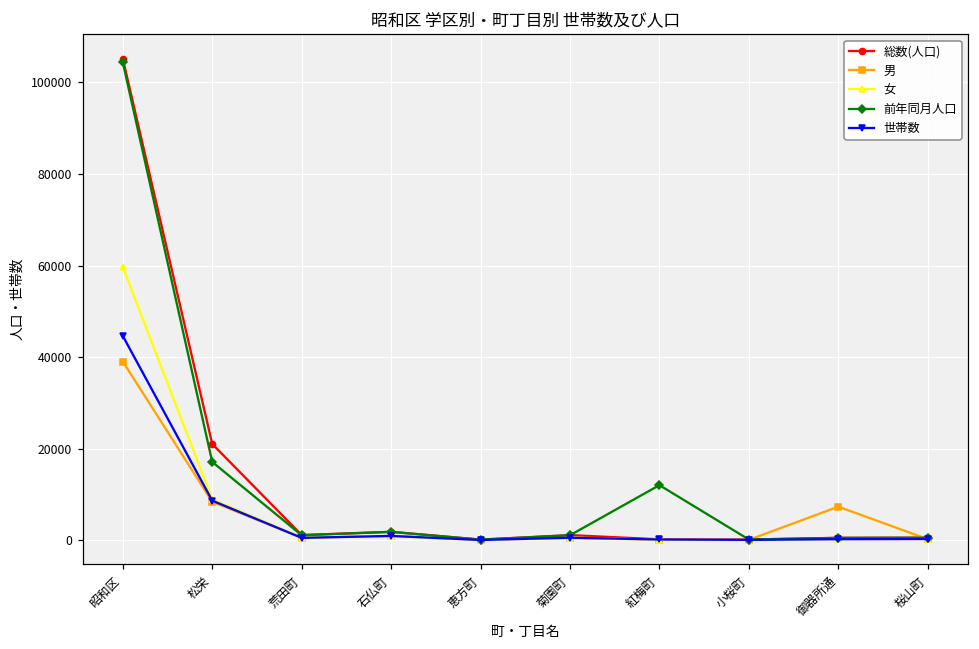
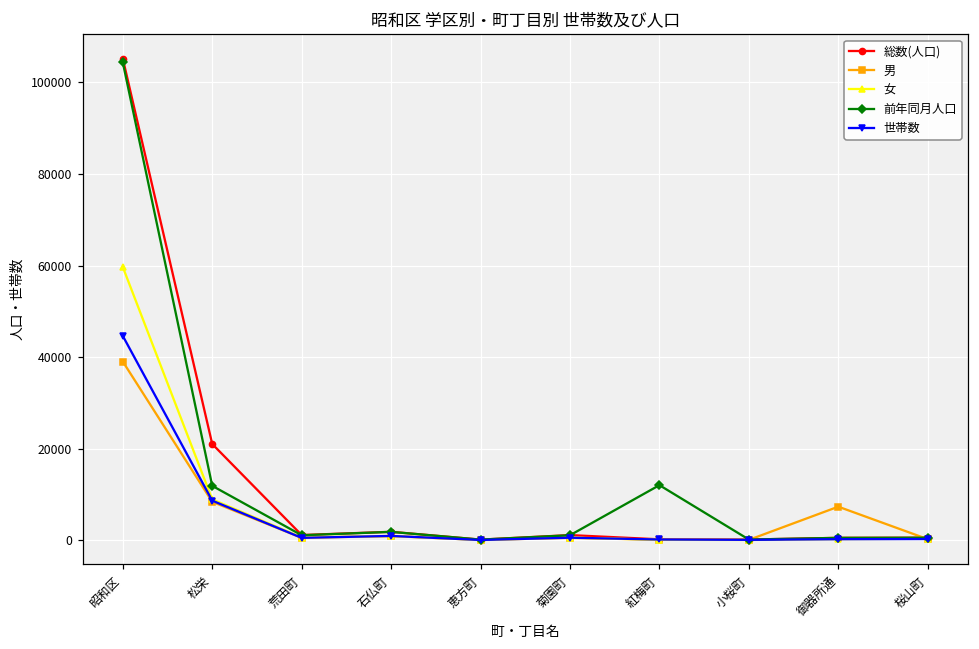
  {
    "総数(人口)": {
      "昭和区": 105000,
      "松栄": 21000
    },
    "男": {
      "昭和区": 39000,
      "御器所通": 7000
    },
    "女": {
      "昭和区": 60000
    },
    "前年同月人口": {
      "昭和区": 104000,
-     "松栄": 17000,
+     "松栄": 12000,
      "紅梅町": 12000
    },
    "世帯数": {
      "昭和区": 45000
    }
  }
